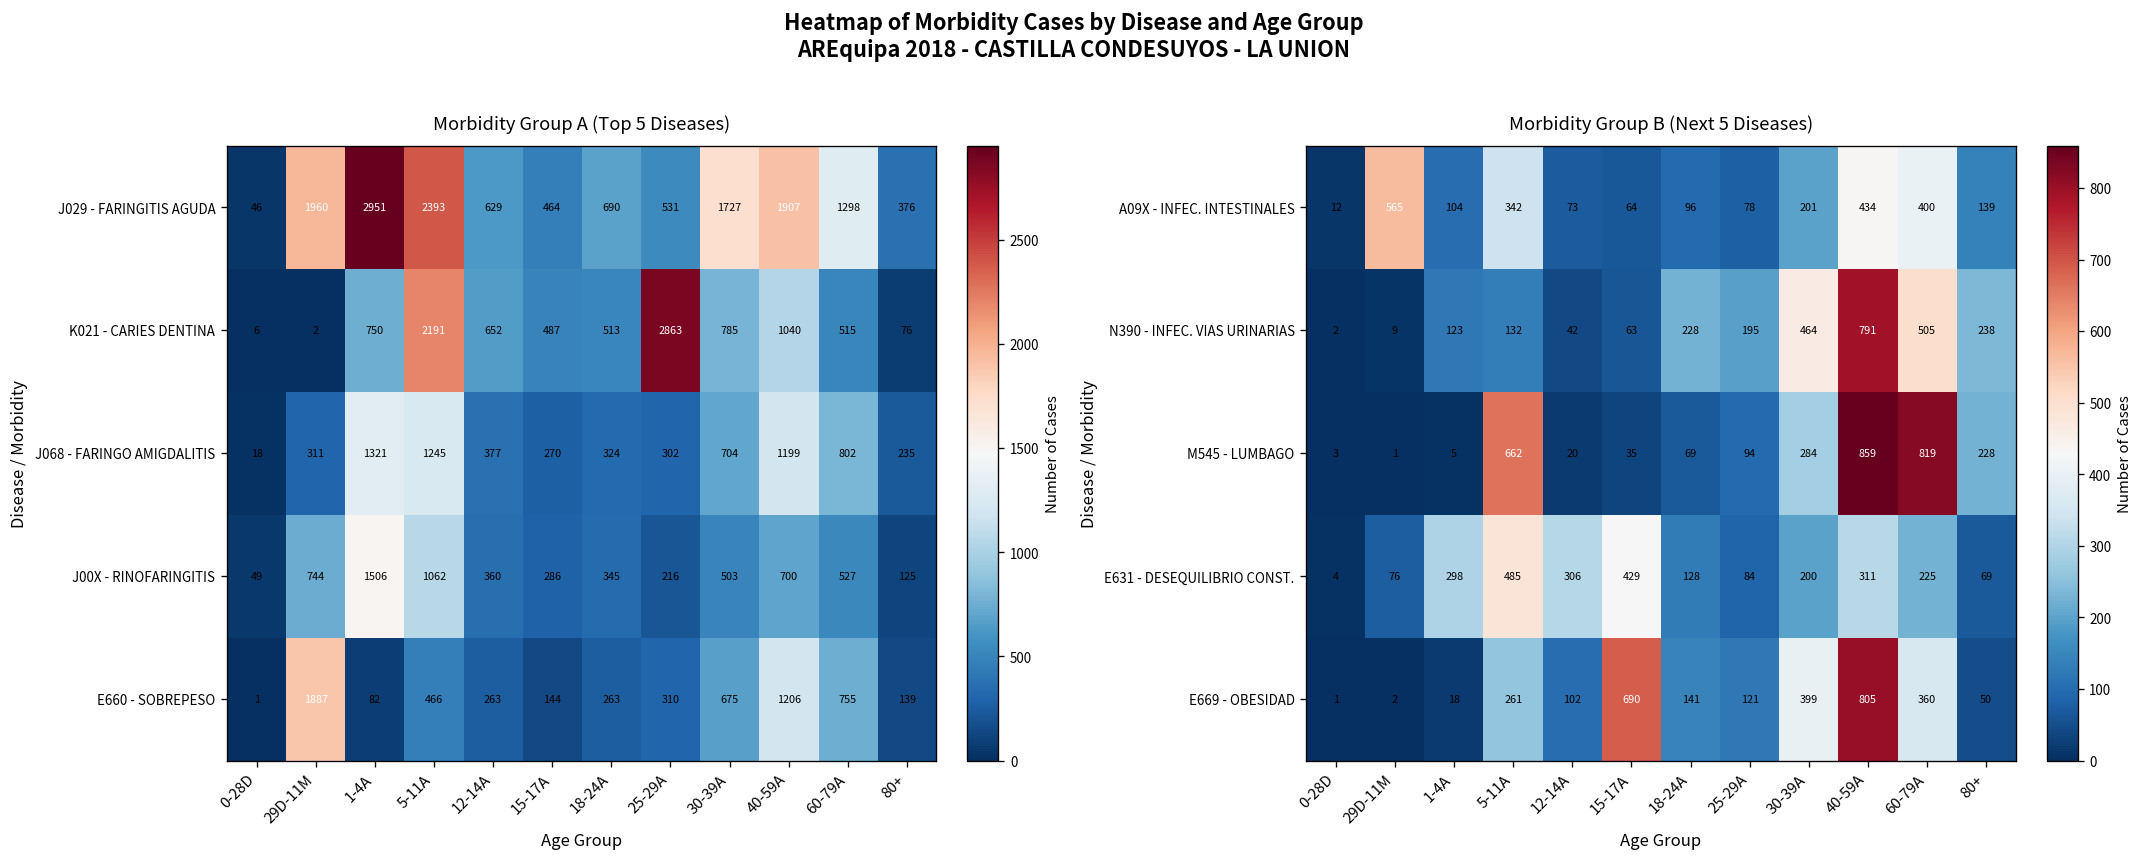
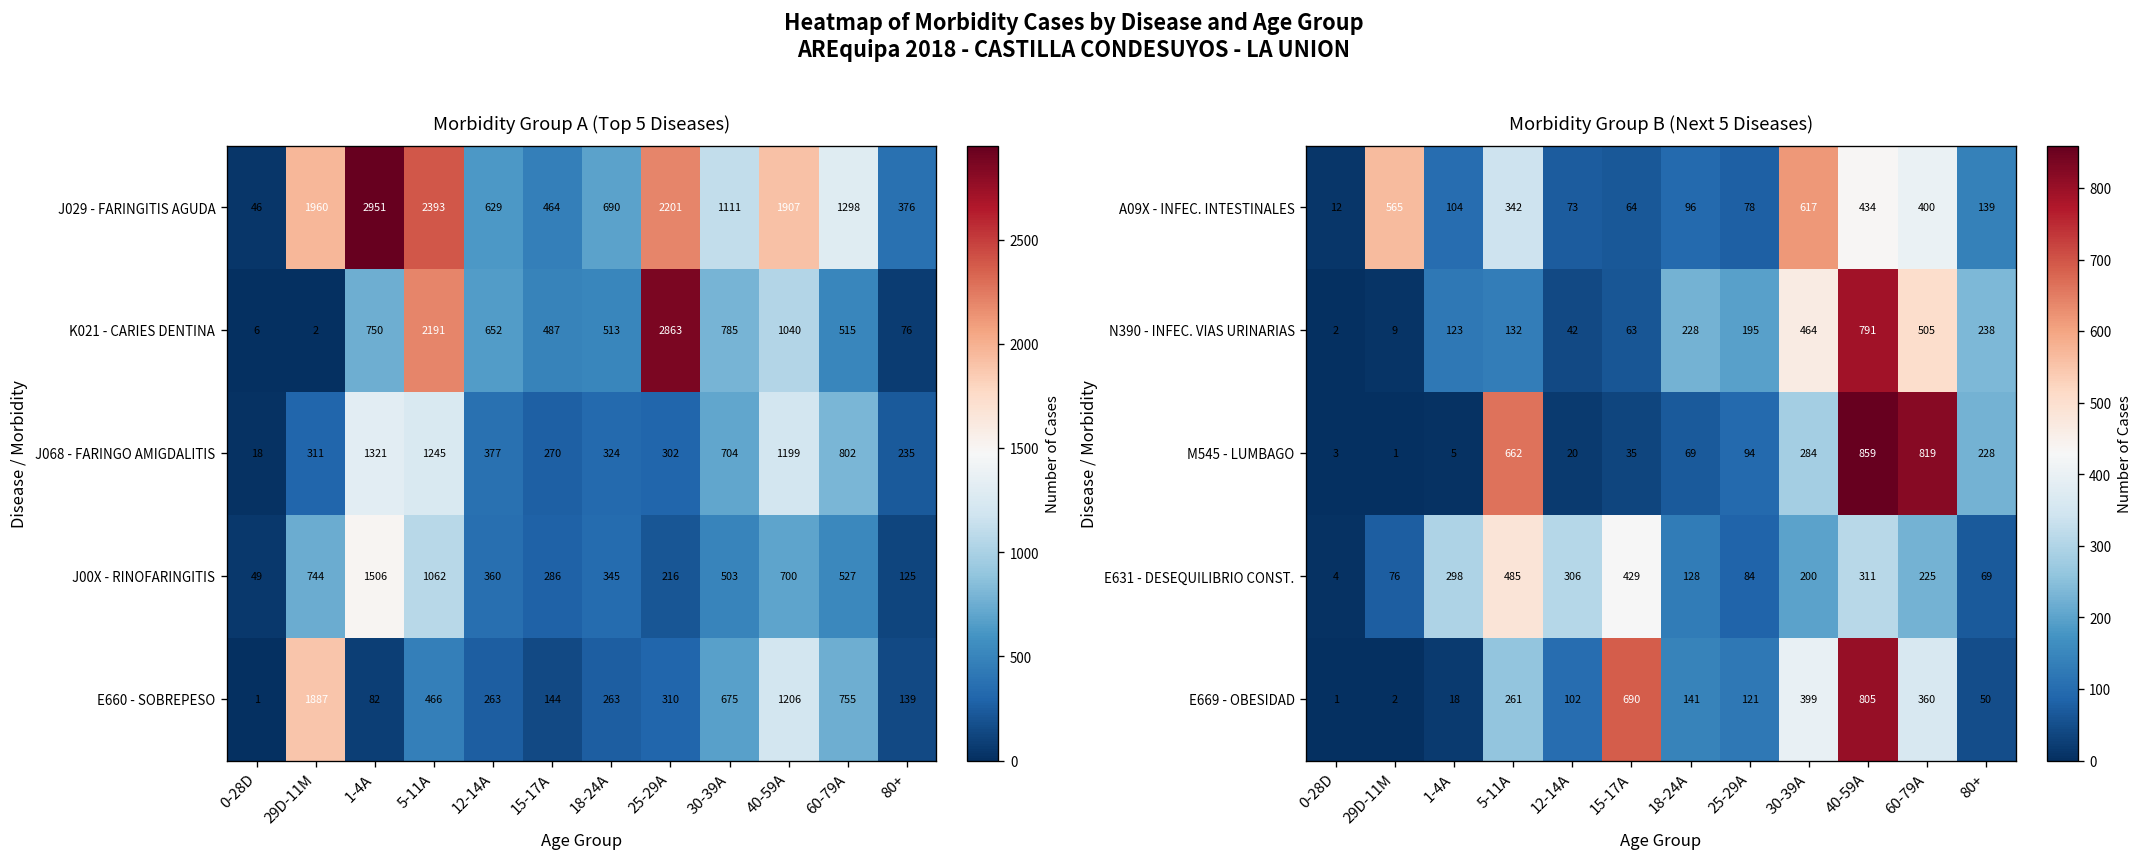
  {
    "Morbidity Group A (Top 5 Diseases)": {
      "J029 - FARINGITIS AGUDA": {
        "0-28D": 46,
        "29D-11M": 1960,
        "1-4A": 2951,
        "5-11A": 2393,
        "12-14A": 629,
        "15-17A": 464,
        "18-24A": 690,
-       "25-29A": 531,
-       "30-39A": 1727,
+       "25-29A": 2201,
+       "30-39A": 1111,
        "40-59A": 1907,
        "60-79A": 1298,
        "80+": 376
      },
      "K021 - CARIES DENTINA": {
        "0-28D": 6,
        "29D-11M": 2,
        "1-4A": 750,
        "5-11A": 2191,
        "12-14A": 652,
        "15-17A": 487,
        "18-24A": 513,
        "25-29A": 2863,
        "30-39A": 785,
        "40-59A": 1040,
        "60-79A": 515,
        "80+": 76
      },
      "J068 - FARINGO AMIGDALITIS": {
        "0-28D": 18,
        "29D-11M": 311,
        "1-4A": 1321,
        "5-11A": 1245,
        "12-14A": 377,
        "15-17A": 270,
        "18-24A": 324,
        "25-29A": 302,
        "30-39A": 704,
        "40-59A": 1199,
        "60-79A": 802,
        "80+": 235
      },
      "J00X - RINOFARINGITIS": {
        "0-28D": 49,
        "29D-11M": 744,
        "1-4A": 1506,
        "5-11A": 1062,
        "12-14A": 360,
        "15-17A": 286,
        "18-24A": 345,
        "25-29A": 216,
        "30-39A": 503,
        "40-59A": 700,
        "60-79A": 527,
        "80+": 125
      },
      "E660 - SOBREPESO": {
        "0-28D": 1,
        "29D-11M": 1887,
        "1-4A": 82,
        "5-11A": 466,
        "12-14A": 263,
        "15-17A": 144,
        "18-24A": 263,
        "25-29A": 310,
        "30-39A": 675,
        "40-59A": 1206,
        "60-79A": 755,
        "80+": 139
      }
    },
    "Morbidity Group B (Next 5 Diseases)": {
      "A09X - INFEC. INTESTINALES": {
        "0-28D": 12,
        "29D-11M": 565,
        "1-4A": 104,
        "5-11A": 342,
        "12-14A": 73,
        "15-17A": 64,
        "18-24A": 96,
        "25-29A": 78,
-       "30-39A": 201,
+       "30-39A": 617,
        "40-59A": 434,
        "60-79A": 400,
        "80+": 139
      },
      "N390 - INFEC. VIAS URINARIAS": {
        "0-28D": 2,
        "29D-11M": 9,
        "1-4A": 123,
        "5-11A": 132,
        "12-14A": 42,
        "15-17A": 63,
        "18-24A": 228,
        "25-29A": 195,
        "30-39A": 464,
        "40-59A": 791,
        "60-79A": 505,
        "80+": 238
      },
      "M545 - LUMBAGO": {
        "0-28D": 3,
        "29D-11M": 1,
        "1-4A": 5,
        "5-11A": 662,
        "12-14A": 20,
        "15-17A": 35,
        "18-24A": 69,
        "25-29A": 94,
        "30-39A": 284,
        "40-59A": 859,
        "60-79A": 819,
        "80+": 228
      },
      "E631 - DESEQUILIBRIO CONST.": {
        "0-28D": 4,
        "29D-11M": 76,
        "1-4A": 298,
        "5-11A": 485,
        "12-14A": 306,
        "15-17A": 429,
        "18-24A": 128,
        "25-29A": 84,
        "30-39A": 200,
        "40-59A": 311,
        "60-79A": 225,
        "80+": 69
      },
      "E669 - OBESIDAD": {
        "0-28D": 1,
        "29D-11M": 2,
        "1-4A": 18,
        "5-11A": 261,
        "12-14A": 102,
        "15-17A": 690,
        "18-24A": 141,
        "25-29A": 121,
        "30-39A": 399,
        "40-59A": 805,
        "60-79A": 360,
        "80+": 50
      }
    }
  }
